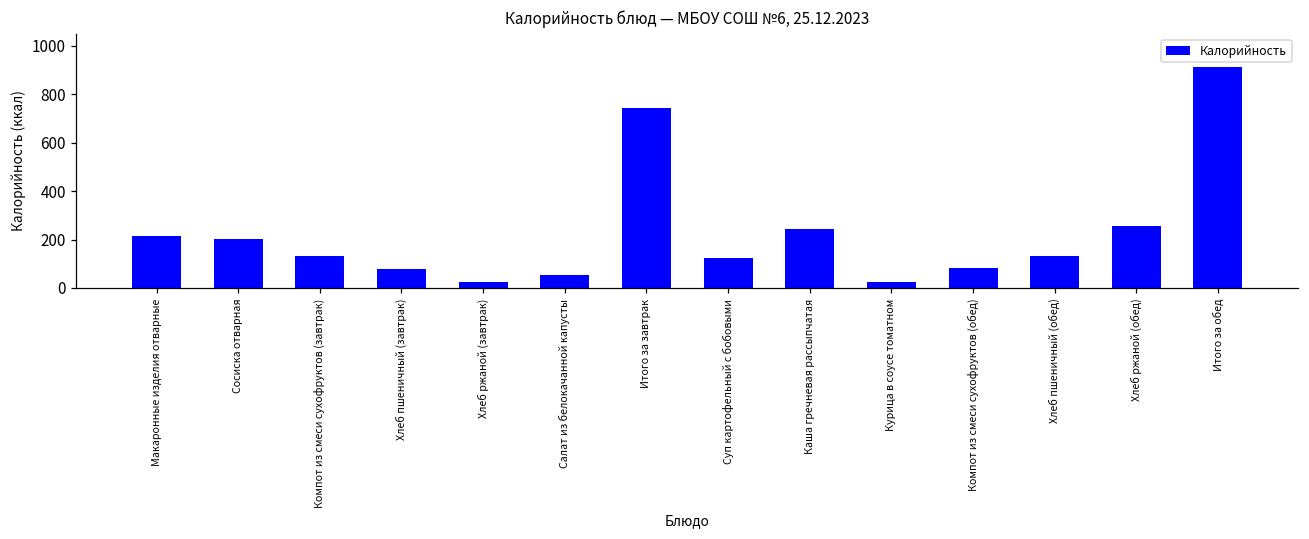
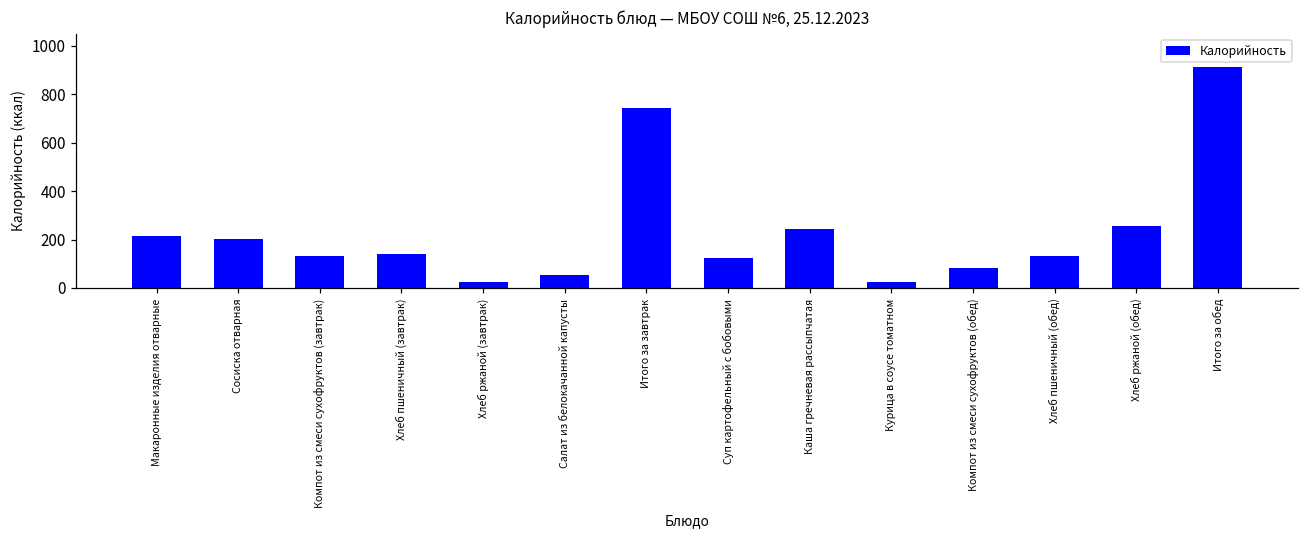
  {
    "Макаронные изделия отварные": 210,
    "Сосиска отварная": 200,
    "Компот из смеси сухофруктов (завтрак)": 130,
-   "Хлеб пшеничный (завтрак)": 80,
+   "Хлеб пшеничный (завтрак)": 140,
    "Хлеб ржаной (завтрак)": 30,
    "Салат из белокачанной капусты": 50,
    "Итого за завтрак": 740,
    "Суп картофельный с бобовыми": 120,
    "Каша гречневая рассыпчатая": 240,
    "Курица в соусе томатном": 30,
    "Компот из смеси сухофруктов (обед)": 80,
    "Хлеб пшеничный (обед)": 130,
    "Хлеб ржаной (обед)": 250,
    "Итого за обед": 910
  }
